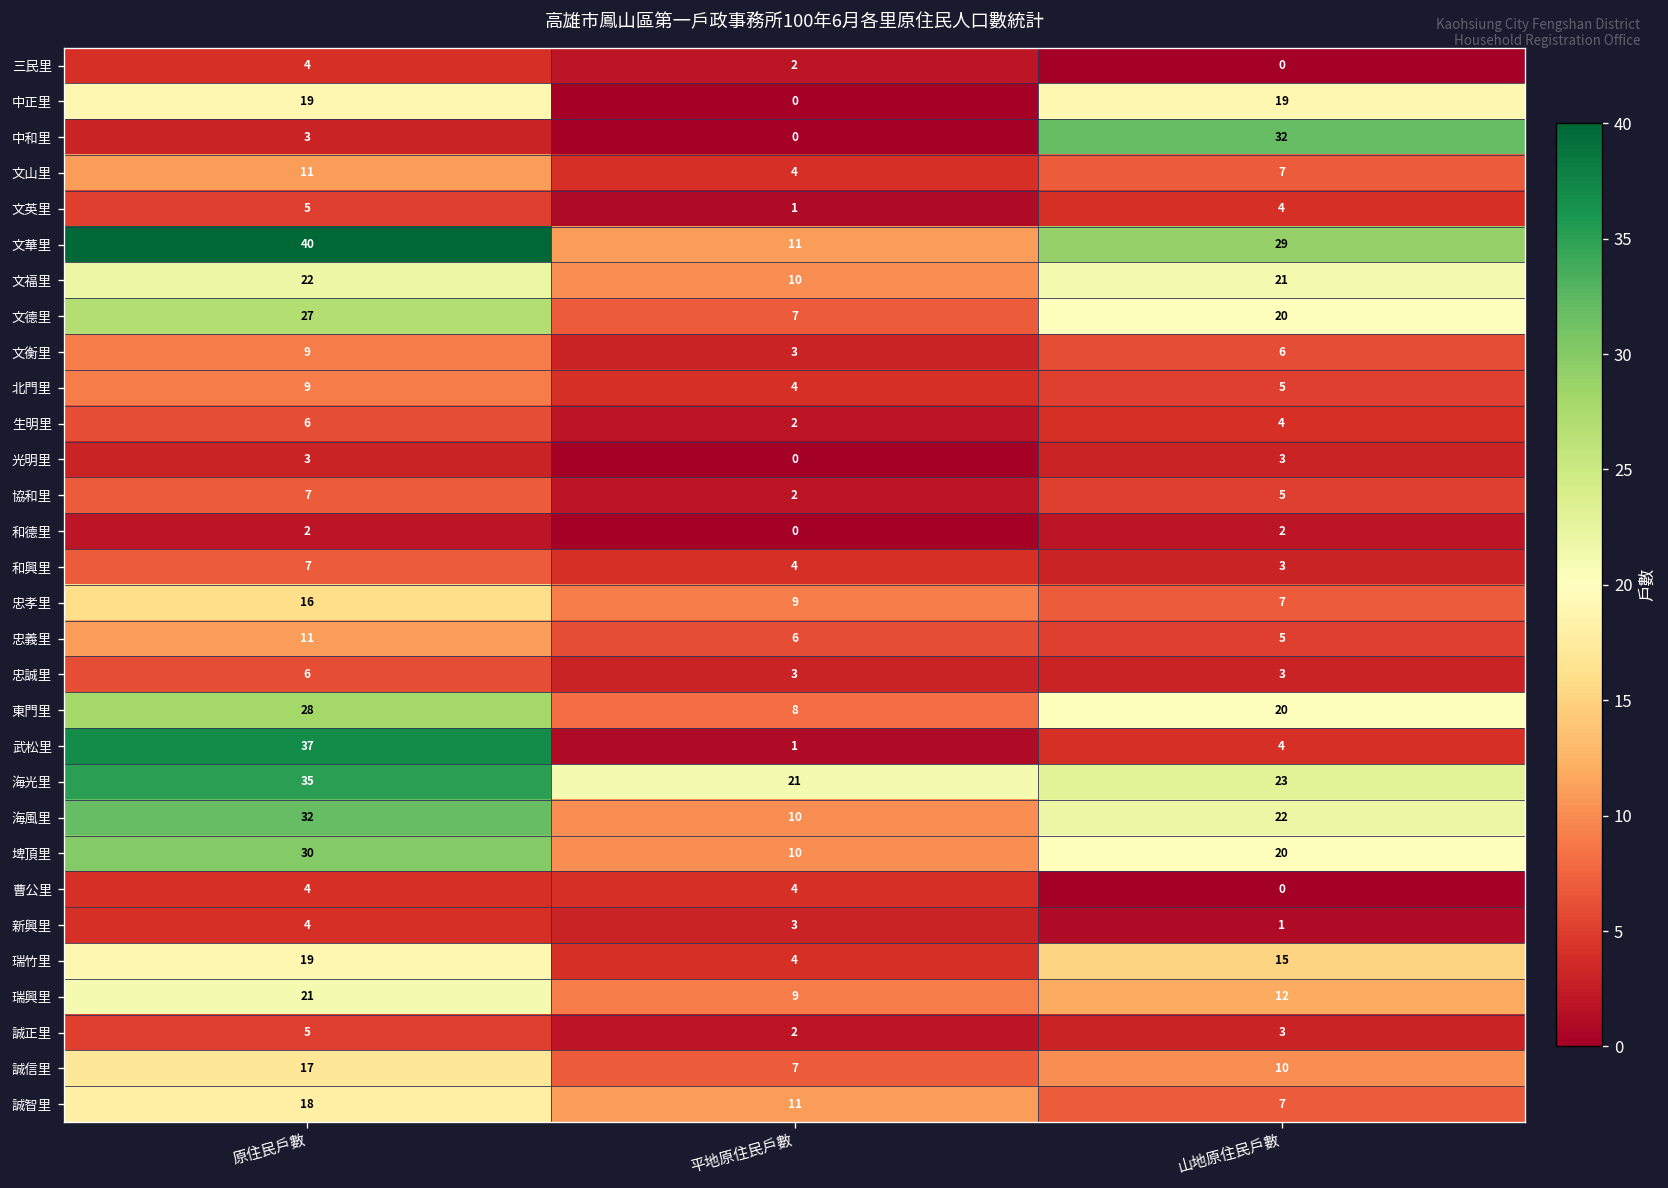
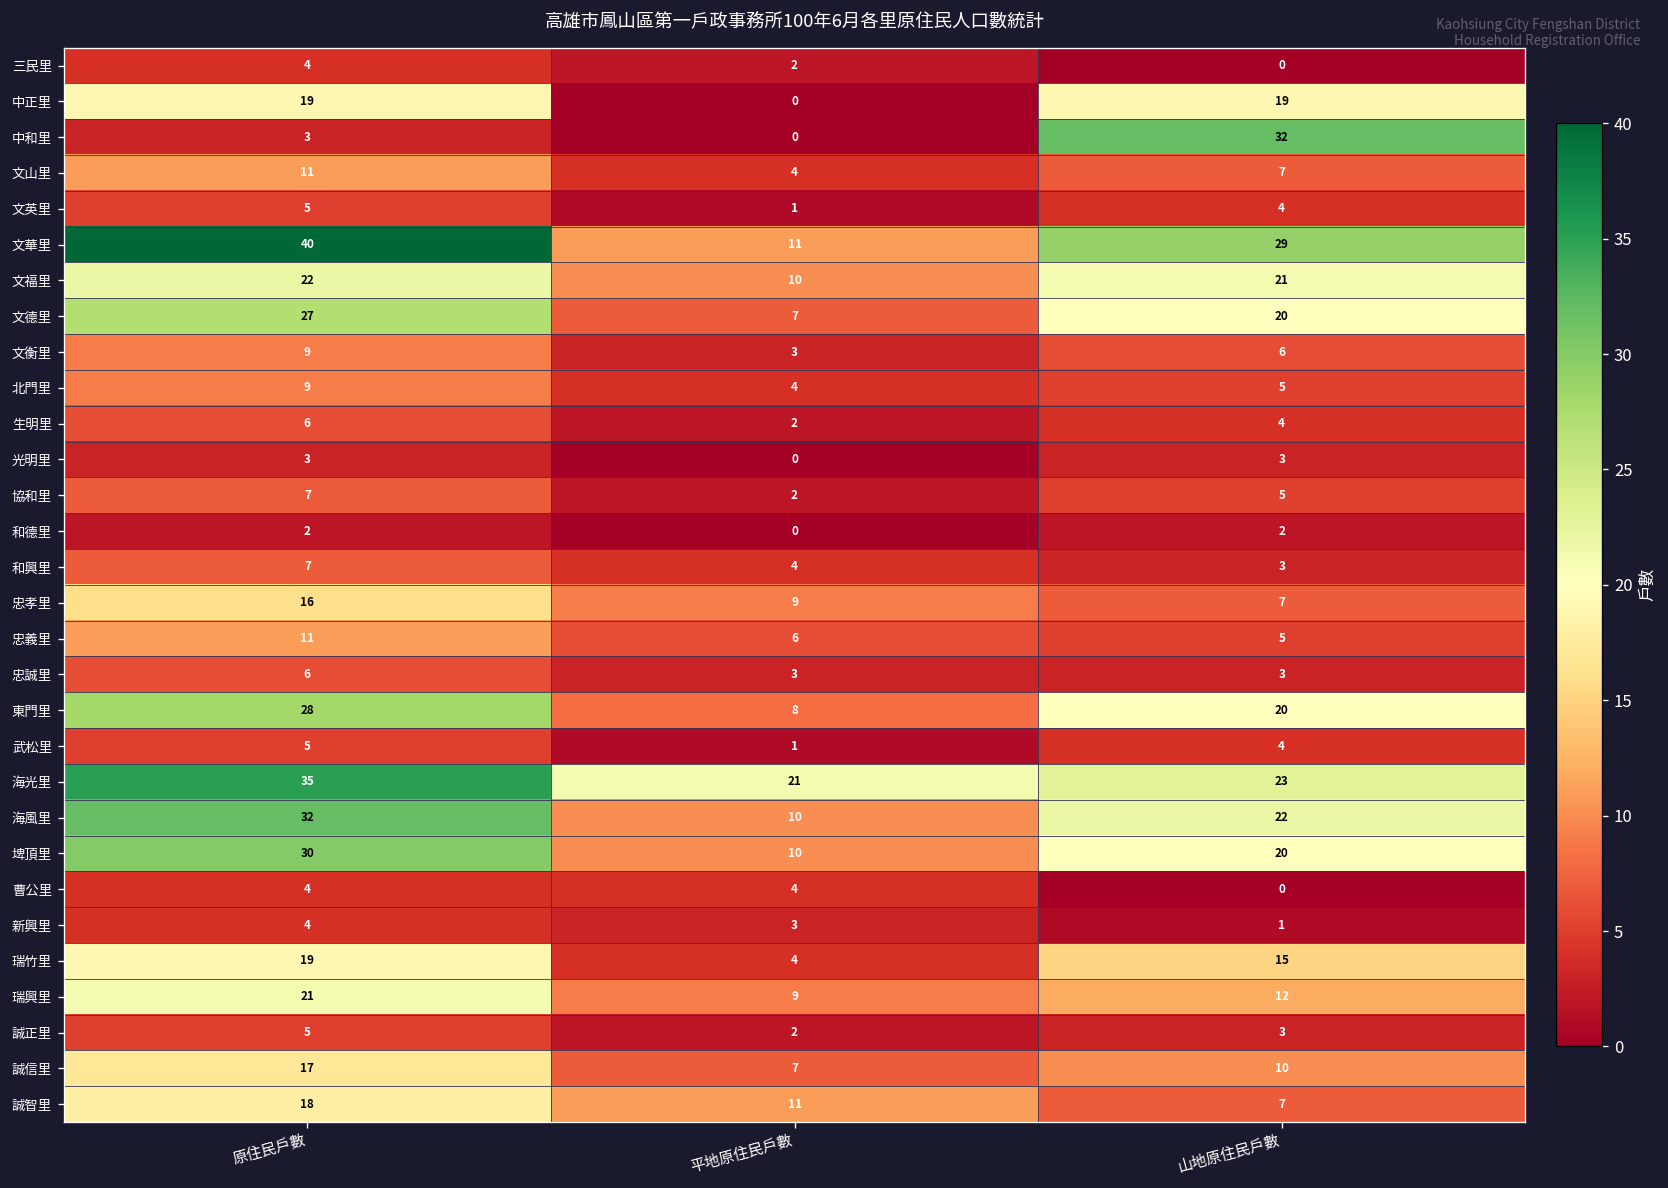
  {
    "三民里": {
      "原住民戶數": 4,
      "平地原住民戶數": 2,
      "山地原住民戶數": 0
    },
    "中正里": {
      "原住民戶數": 19,
      "平地原住民戶數": 0,
      "山地原住民戶數": 19
    },
    "中和里": {
      "原住民戶數": 3,
      "平地原住民戶數": 0,
      "山地原住民戶數": 32
    },
    "文山里": {
      "原住民戶數": 11,
      "平地原住民戶數": 4,
      "山地原住民戶數": 7
    },
    "文英里": {
      "原住民戶數": 5,
      "平地原住民戶數": 1,
      "山地原住民戶數": 4
    },
    "文華里": {
      "原住民戶數": 40,
      "平地原住民戶數": 11,
      "山地原住民戶數": 29
    },
    "文福里": {
      "原住民戶數": 22,
      "平地原住民戶數": 10,
      "山地原住民戶數": 21
    },
    "文德里": {
      "原住民戶數": 27,
      "平地原住民戶數": 7,
      "山地原住民戶數": 20
    },
    "文衡里": {
      "原住民戶數": 9,
      "平地原住民戶數": 3,
      "山地原住民戶數": 6
    },
    "北門里": {
      "原住民戶數": 9,
      "平地原住民戶數": 4,
      "山地原住民戶數": 5
    },
    "生明里": {
      "原住民戶數": 6,
      "平地原住民戶數": 2,
      "山地原住民戶數": 4
    },
    "光明里": {
      "原住民戶數": 3,
      "平地原住民戶數": 0,
      "山地原住民戶數": 3
    },
    "協和里": {
      "原住民戶數": 7,
      "平地原住民戶數": 2,
      "山地原住民戶數": 5
    },
    "和德里": {
      "原住民戶數": 2,
      "平地原住民戶數": 0,
      "山地原住民戶數": 2
    },
    "和興里": {
      "原住民戶數": 7,
      "平地原住民戶數": 4,
      "山地原住民戶數": 3
    },
    "忠孝里": {
      "原住民戶數": 16,
      "平地原住民戶數": 9,
      "山地原住民戶數": 7
    },
    "忠義里": {
      "原住民戶數": 11,
      "平地原住民戶數": 6,
      "山地原住民戶數": 5
    },
    "忠誠里": {
      "原住民戶數": 6,
      "平地原住民戶數": 3,
      "山地原住民戶數": 3
    },
    "東門里": {
      "原住民戶數": 28,
      "平地原住民戶數": 8,
      "山地原住民戶數": 20
    },
    "武松里": {
-     "原住民戶數": 37,
+     "原住民戶數": 5,
      "平地原住民戶數": 1,
      "山地原住民戶數": 4
    },
    "海光里": {
      "原住民戶數": 35,
      "平地原住民戶數": 21,
      "山地原住民戶數": 23
    },
    "海風里": {
      "原住民戶數": 32,
      "平地原住民戶數": 10,
      "山地原住民戶數": 22
    },
    "埤頂里": {
      "原住民戶數": 30,
      "平地原住民戶數": 10,
      "山地原住民戶數": 20
    },
    "曹公里": {
      "原住民戶數": 4,
      "平地原住民戶數": 4,
      "山地原住民戶數": 0
    },
    "新興里": {
      "原住民戶數": 4,
      "平地原住民戶數": 3,
      "山地原住民戶數": 1
    },
    "瑞竹里": {
      "原住民戶數": 19,
      "平地原住民戶數": 4,
      "山地原住民戶數": 15
    },
    "瑞興里": {
      "原住民戶數": 21,
      "平地原住民戶數": 9,
      "山地原住民戶數": 12
    },
    "誠正里": {
      "原住民戶數": 5,
      "平地原住民戶數": 2,
      "山地原住民戶數": 3
    },
    "誠信里": {
      "原住民戶數": 17,
      "平地原住民戶數": 7,
      "山地原住民戶數": 10
    },
    "誠智里": {
      "原住民戶數": 18,
      "平地原住民戶數": 11,
      "山地原住民戶數": 7
    }
  }
